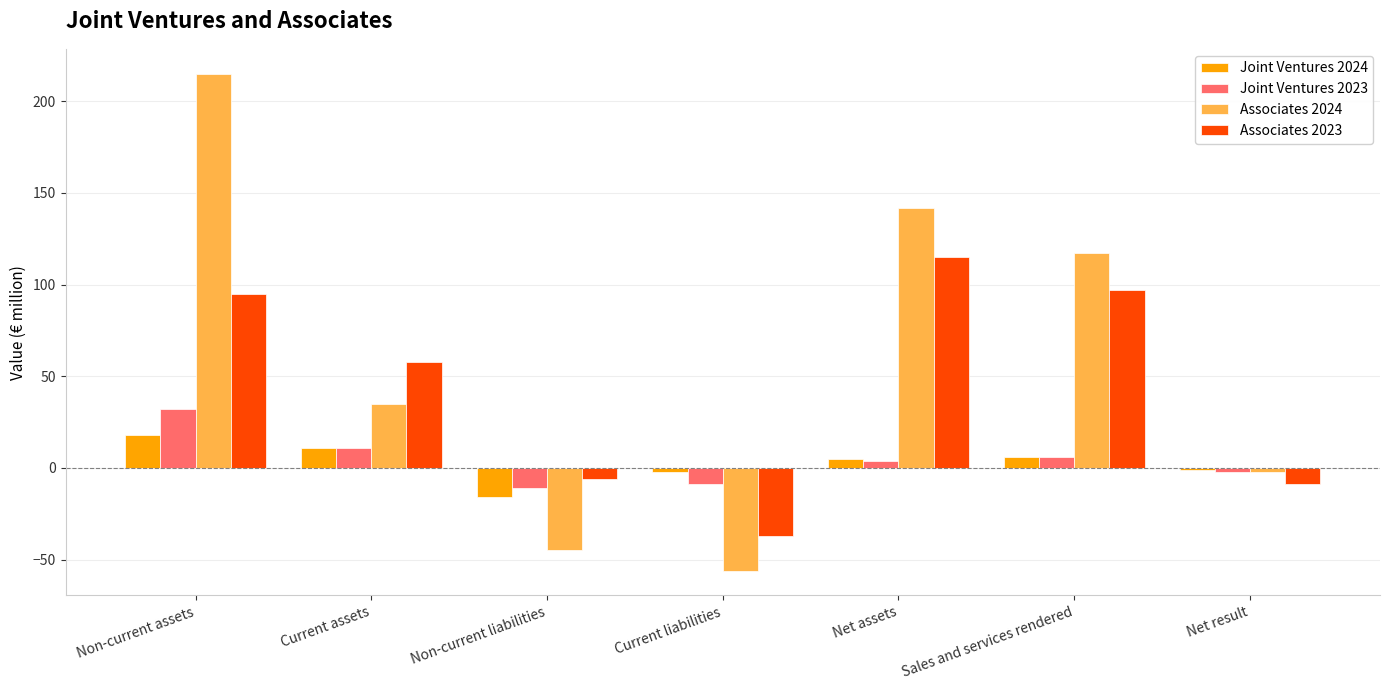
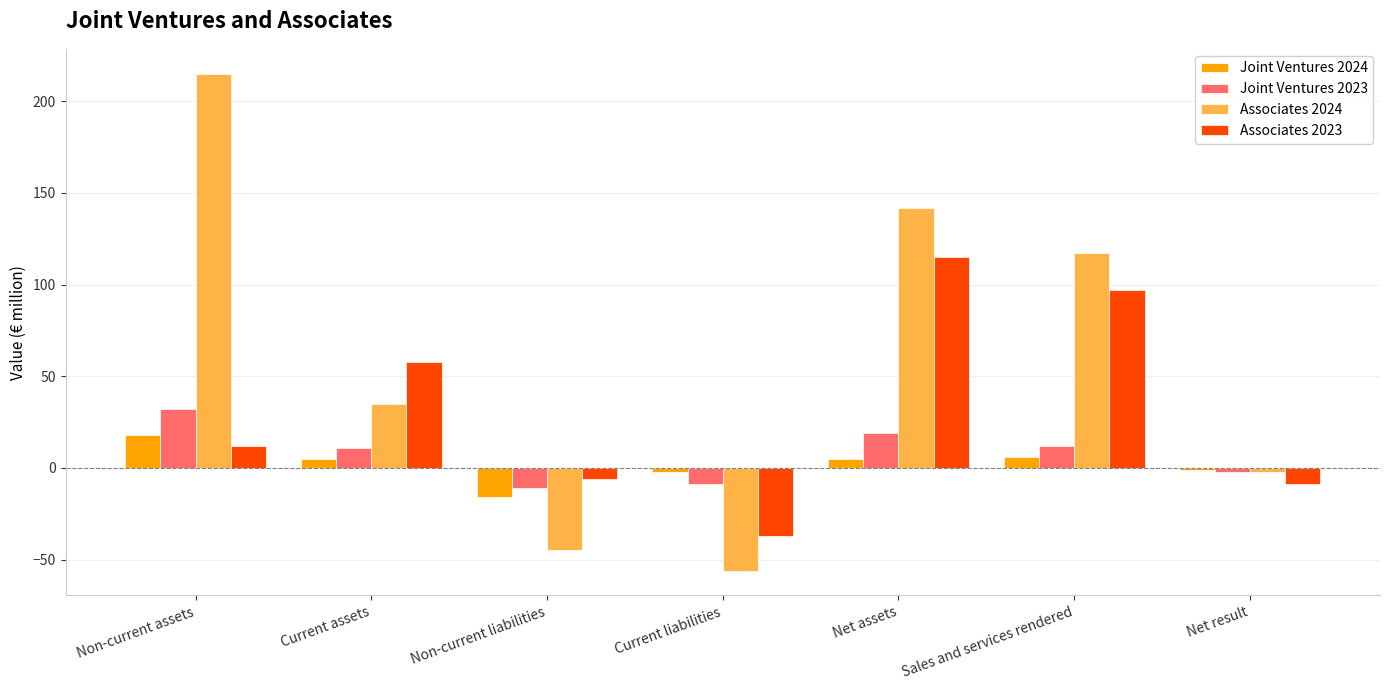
  {
    "Joint Ventures 2024": {
      "Non-current assets": 18,
-     "Current assets": 11,
+     "Current assets": 5,
      "Non-current liabilities": -16,
      "Current liabilities": -2,
      "Net assets": 5,
      "Sales and services rendered": 6
    },
    "Joint Ventures 2023": {
      "Non-current assets": 32,
      "Current assets": 11,
      "Non-current liabilities": -11,
      "Current liabilities": -9,
-     "Net assets": 4,
-     "Sales and services rendered": 6,
+     "Net assets": 19,
+     "Sales and services rendered": 12,
      "Net result": -2
    },
    "Associates 2024": {
      "Non-current assets": 215,
      "Current assets": 35,
      "Non-current liabilities": -45,
      "Current liabilities": -56,
      "Net assets": 142,
      "Sales and services rendered": 117,
      "Net result": -2
    },
    "Associates 2023": {
-     "Non-current assets": 95,
+     "Non-current assets": 12,
      "Current assets": 58,
      "Non-current liabilities": -6,
      "Current liabilities": -37,
      "Net assets": 115,
      "Sales and services rendered": 97,
      "Net result": -9
    }
  }
